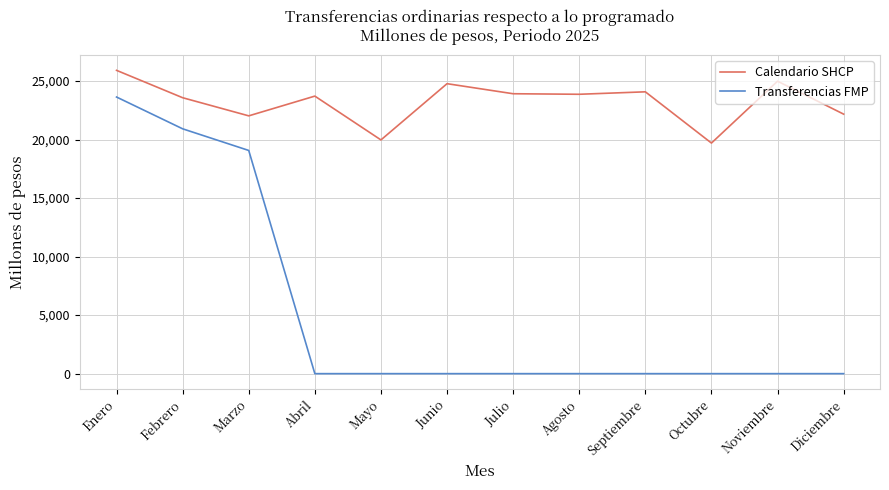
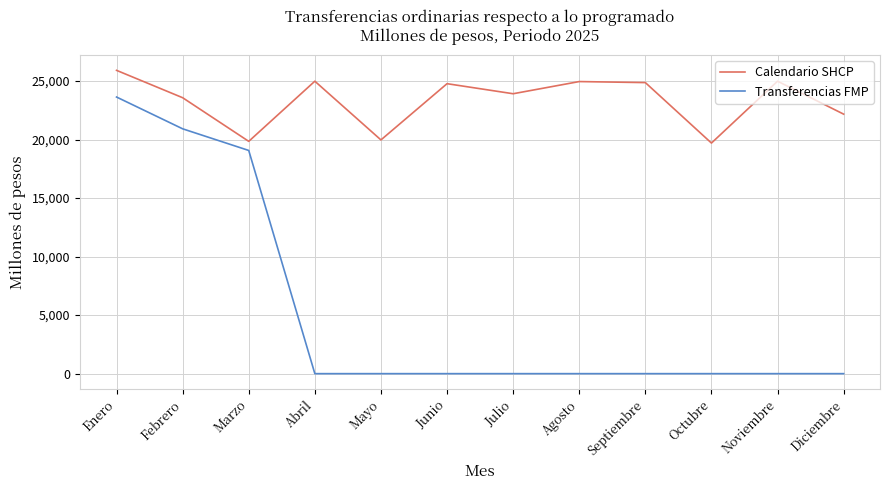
  {
    "Calendario SHCP": {
      "Enero": "25,900",
      "Febrero": "23,600",
-     "Marzo": "22,000",
-     "Abril": "23,700",
+     "Marzo": "19,800",
+     "Abril": "25,000",
      "Mayo": "20,000",
      "Junio": "24,800",
      "Julio": "23,900",
-     "Agosto": "23,900",
-     "Septiembre": "24,100",
+     "Agosto": "24,900",
+     "Septiembre": "24,900",
      "Octubre": "19,700",
      "Diciembre": "22,200"
    },
    "Transferencias FMP": {
      "Enero": "23,600",
      "Febrero": "20,900",
      "Marzo": "19,100",
      "Abril": "0",
      "Mayo": "0",
      "Junio": "0",
      "Julio": "0",
      "Agosto": "0",
      "Septiembre": "0",
      "Octubre": "0",
      "Noviembre": "0",
      "Diciembre": "0"
    }
  }
